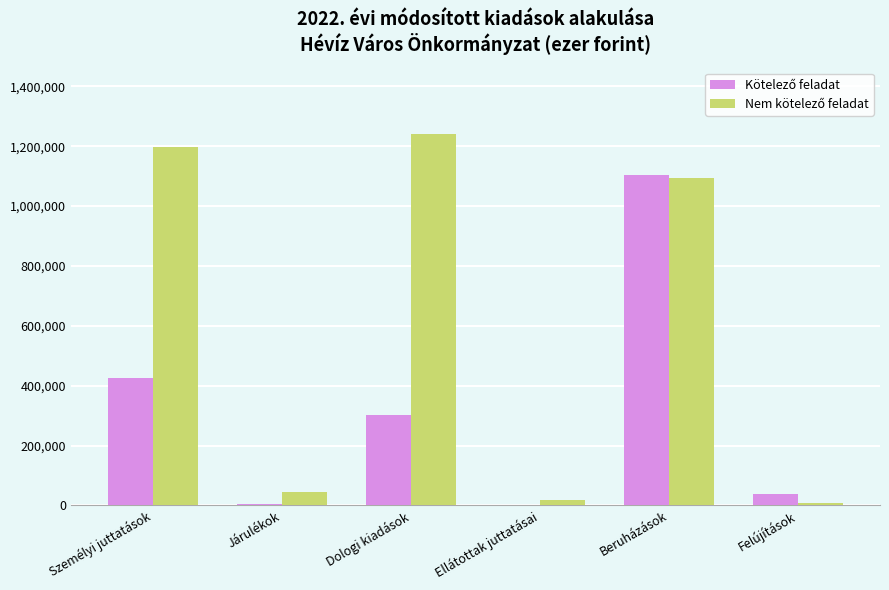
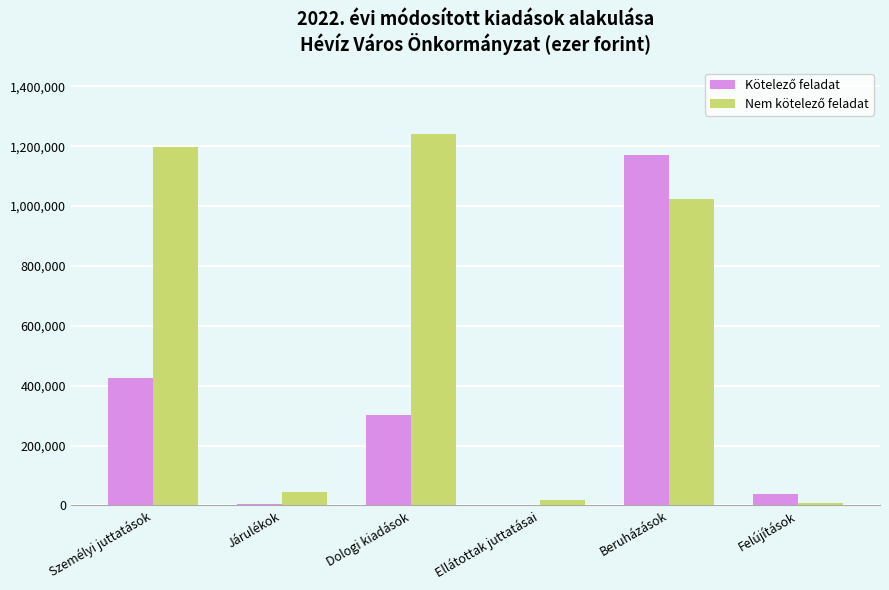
  {
    "Kötelező feladat": {
      "Személyi juttatások": "430,000",
      "Dologi kiadások": "300,000",
      "Ellátottak juttatásai": "0",
-     "Beruházások": "1,100,000",
+     "Beruházások": "1,170,000",
      "Felújítások": "40,000"
    },
    "Nem kötelező feladat": {
      "Személyi juttatások": "1,200,000",
      "Járulékok": "50,000",
      "Dologi kiadások": "1,240,000",
      "Ellátottak juttatásai": "20,000",
-     "Beruházások": "1,100,000"
+     "Beruházások": "1,020,000"
    }
  }
